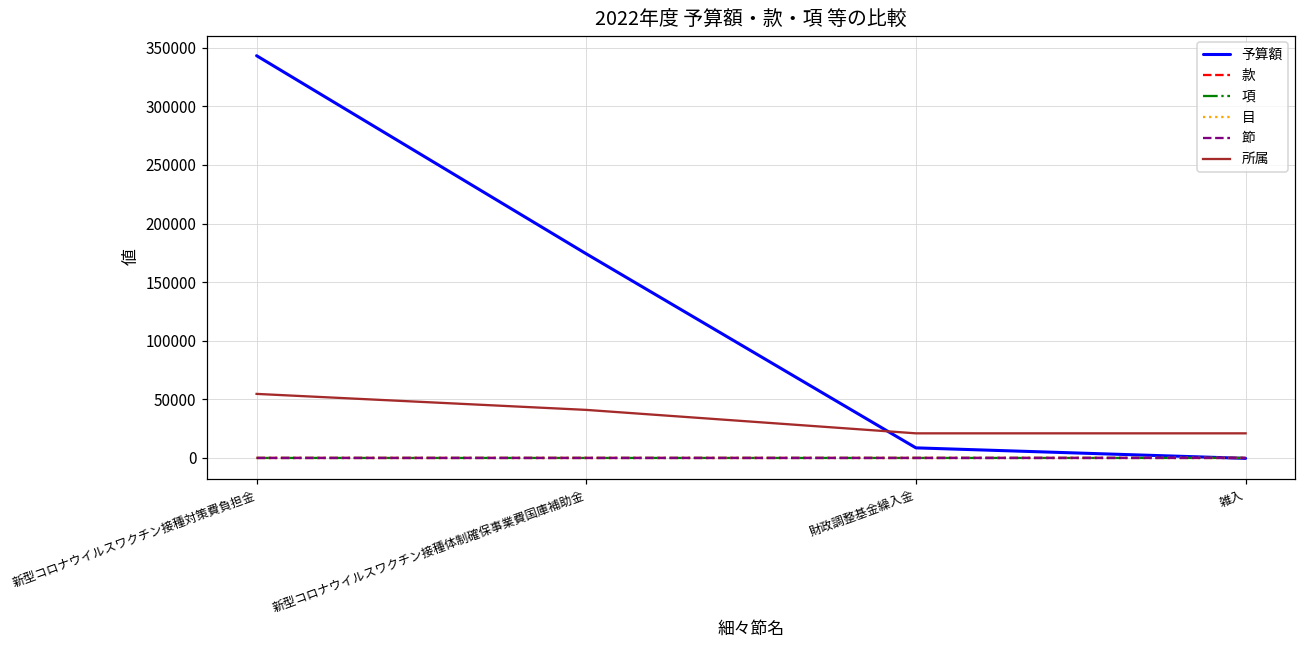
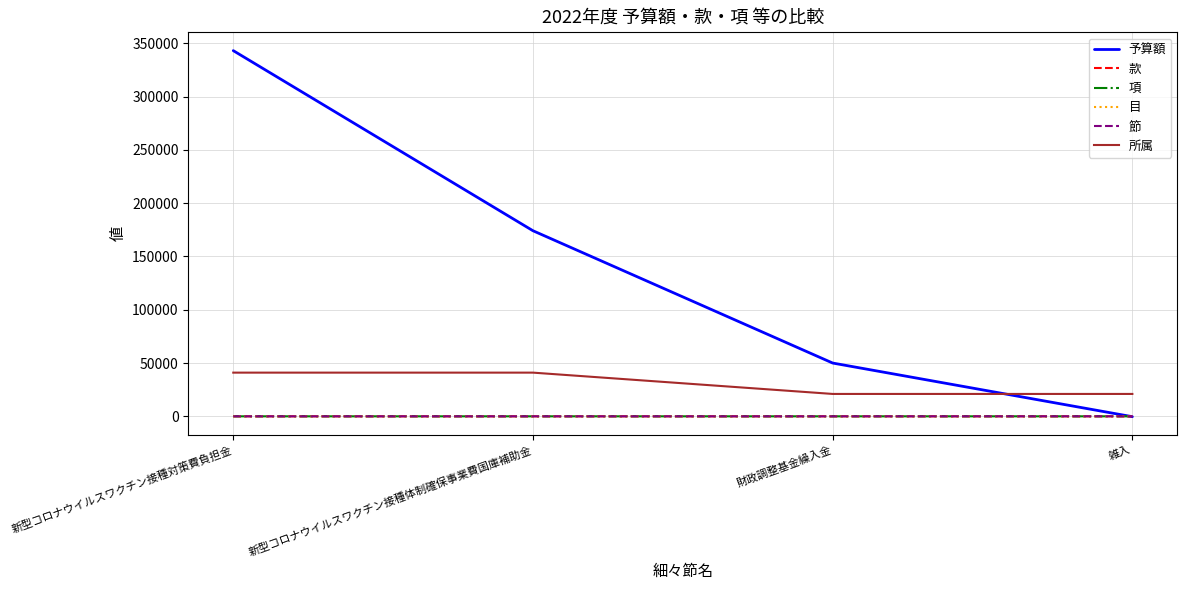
  {
    "予算額": {
      "新型コロナウイルスワクチン接種対策費負担金": 343000,
      "新型コロナウイルスワクチン接種体制確保事業費国庫補助金": 174000,
-     "財政調整基金繰入金": 9000
+     "財政調整基金繰入金": 50000
    },
    "節": {
      "新型コロナウイルスワクチン接種対策費負担金": 0,
      "新型コロナウイルスワクチン接種体制確保事業費国庫補助金": 0,
      "財政調整基金繰入金": 0
    },
    "所属": {
-     "新型コロナウイルスワクチン接種対策費負担金": 55000,
+     "新型コロナウイルスワクチン接種対策費負担金": 41000,
      "新型コロナウイルスワクチン接種体制確保事業費国庫補助金": 41000,
      "財政調整基金繰入金": 21000,
      "雑入": 21000
    }
  }
